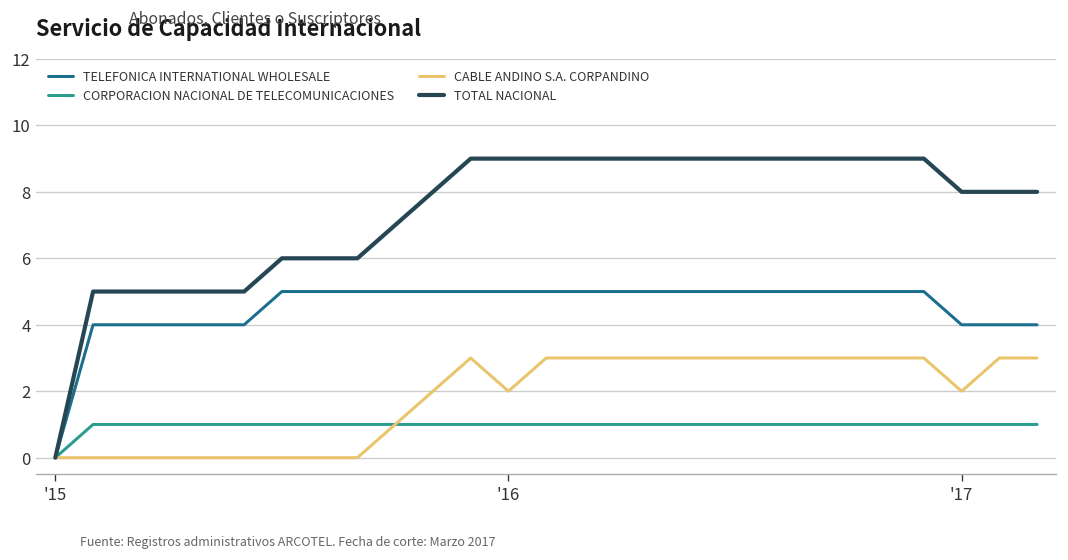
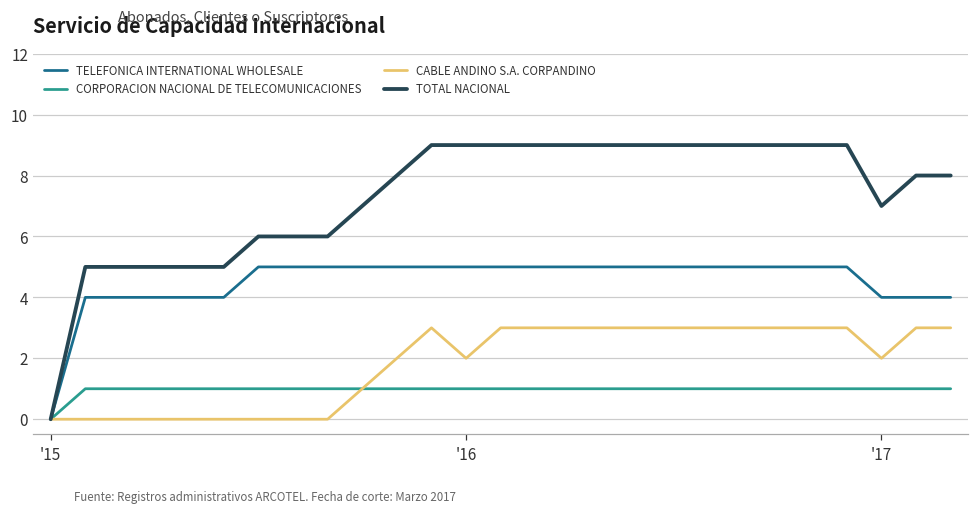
  {
    "CABLE ANDINO S.A. CORPANDINO": {
      "'16": 2,
      "'17": 2
    },
    "TOTAL NACIONAL": {
      "'16": 9,
-     "'17": 8
+     "'17": 7
    }
  }
